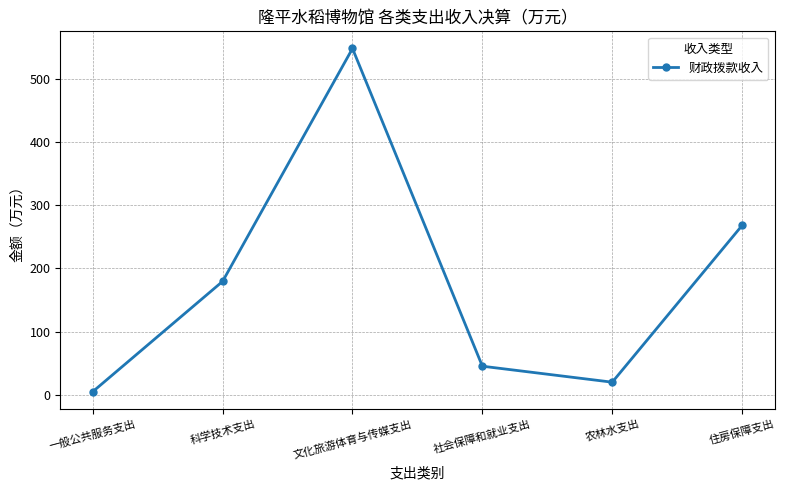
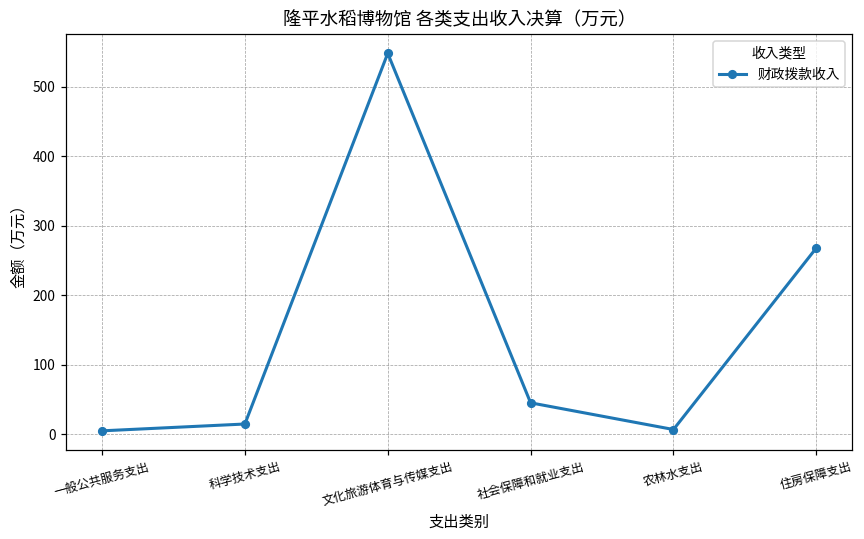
  {
    "一般公共服务支出": 0,
-   "科学技术支出": 180,
+   "科学技术支出": 10,
    "文化旅游体育与传媒支出": 550,
    "社会保障和就业支出": 50,
-   "农林水支出": 20,
+   "农林水支出": 10,
    "住房保障支出": 270
  }
